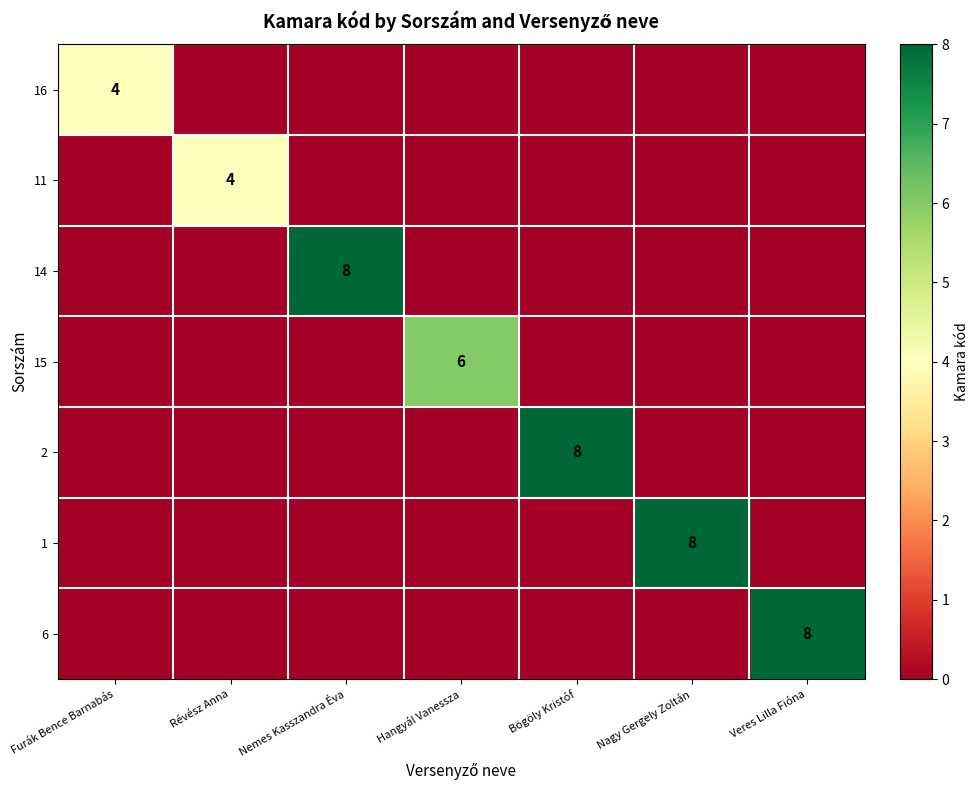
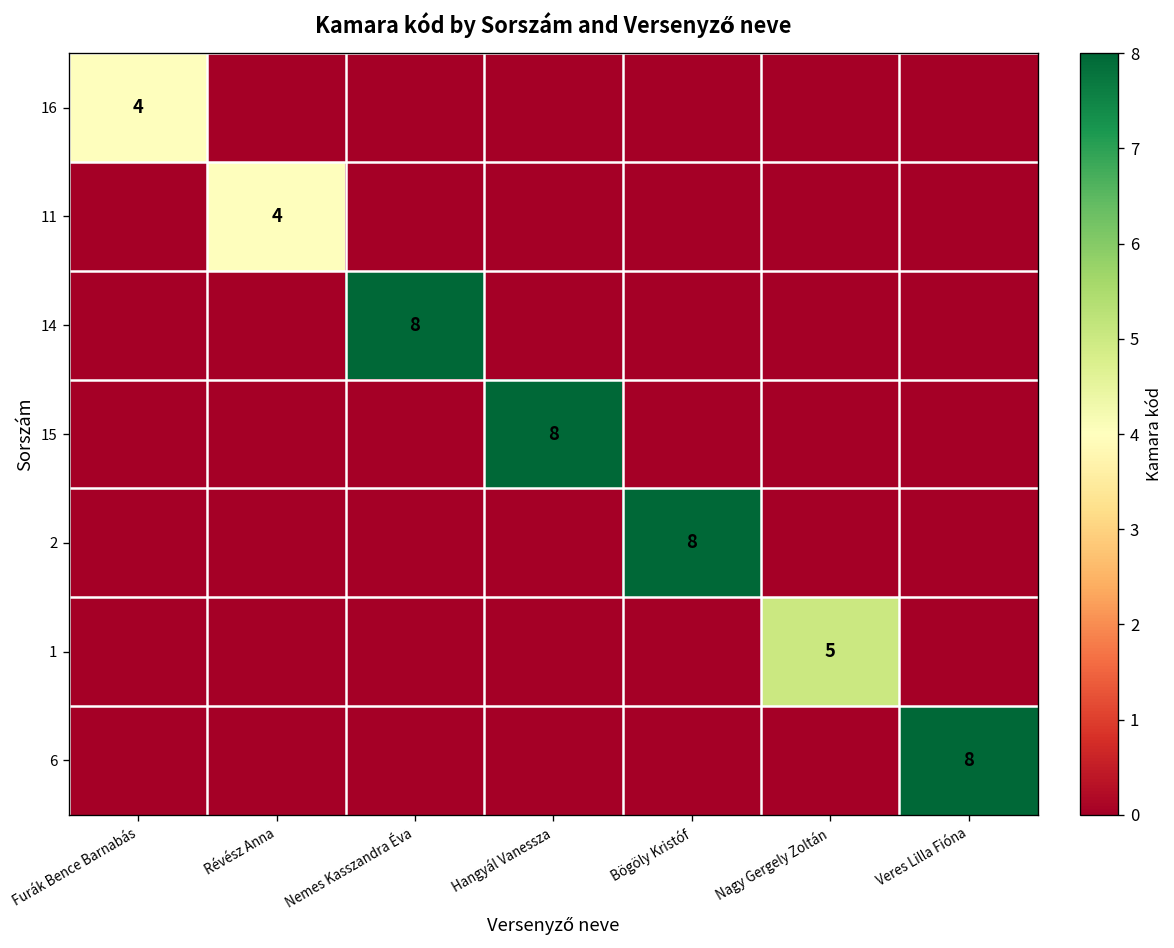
  {
    "16": {
      "Furák Bence Barnabás": 4
    },
    "11": {
      "Révész Anna": 4
    },
    "14": {
      "Nemes Kasszandra Éva": 8
    },
    "15": {
-     "Hangyál Vanessza": 6
+     "Hangyál Vanessza": 8
    },
    "2": {
      "Bögöly Kristóf": 8
    },
    "1": {
-     "Nagy Gergely Zoltán": 8
+     "Nagy Gergely Zoltán": 5
    },
    "6": {
      "Veres Lilla Fióna": 8
    }
  }
